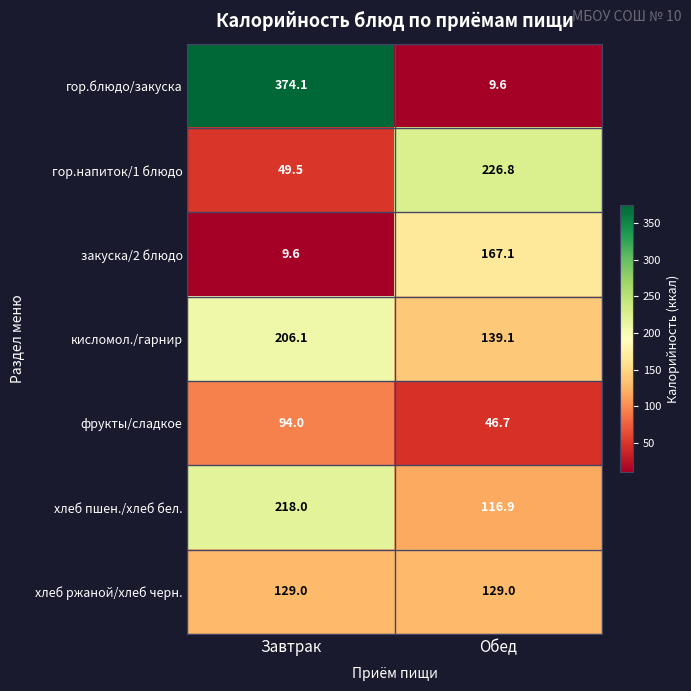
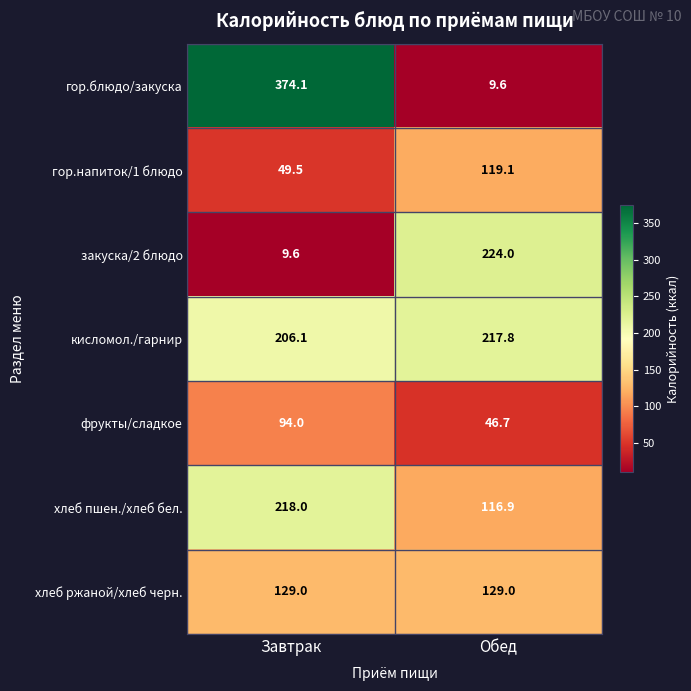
  {
    "гор.блюдо/закуска": {
      "Завтрак": 374.1,
      "Обед": 9.6
    },
    "гор.напиток/1 блюдо": {
      "Завтрак": 49.5,
-     "Обед": 226.8
+     "Обед": 119.1
    },
    "закуска/2 блюдо": {
      "Завтрак": 9.6,
-     "Обед": 167.1
+     "Обед": 224.0
    },
    "кисломол./гарнир": {
      "Завтрак": 206.1,
-     "Обед": 139.1
+     "Обед": 217.8
    },
    "фрукты/сладкое": {
      "Завтрак": 94.0,
      "Обед": 46.7
    },
    "хлеб пшен./хлеб бел.": {
      "Завтрак": 218.0,
      "Обед": 116.9
    },
    "хлеб ржаной/хлеб черн.": {
      "Завтрак": 129.0,
      "Обед": 129.0
    }
  }
